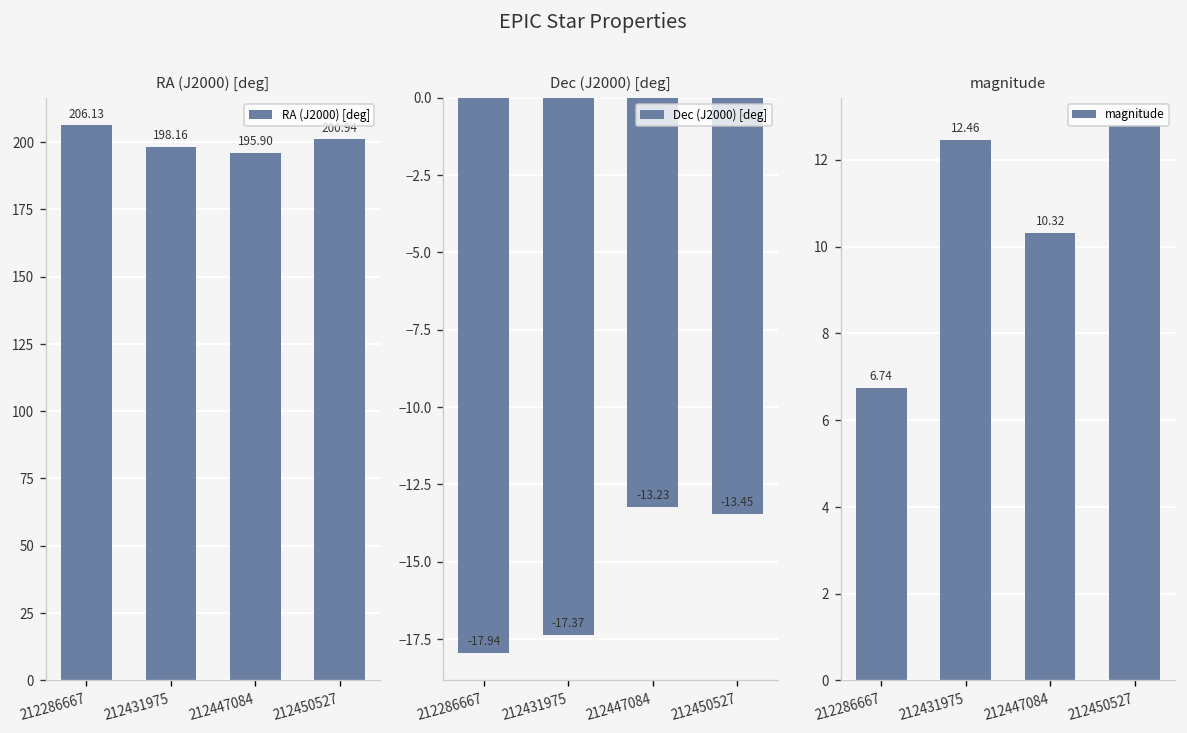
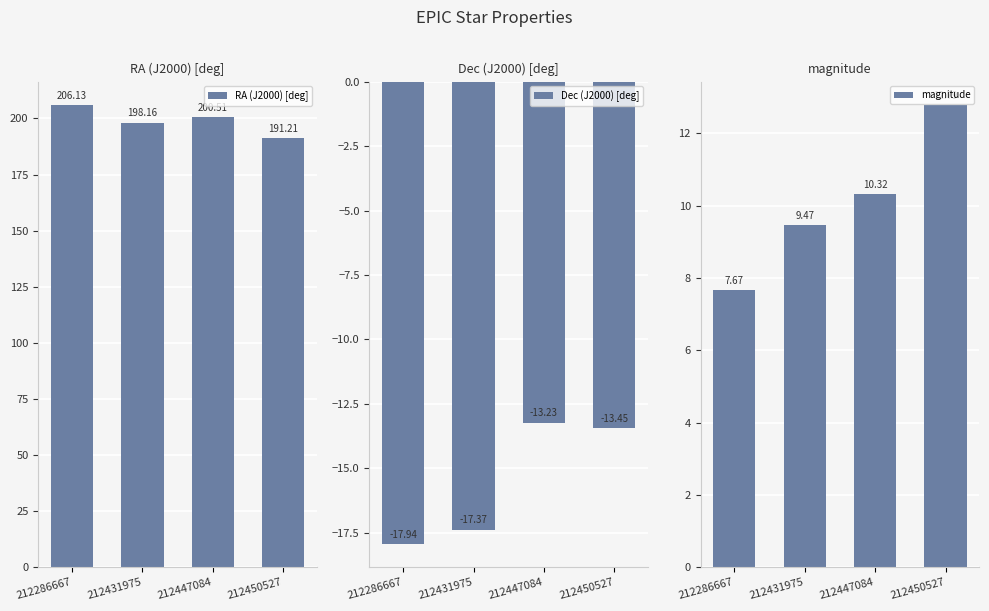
  {
    "RA (J2000) [deg]": {
-     "212447084": 196,
-     "212450527": 201
+     "212447084": 201,
+     "212450527": 191
    },
    "Dec (J2000) [deg]": {
      "212286667": -17.94,
      "212431975": -17.37,
      "212447084": -13.23,
      "212450527": -13.45
    },
    "magnitude": {
-     "212286667": 6.74,
-     "212431975": 12.46,
+     "212286667": 7.67,
+     "212431975": 9.47,
      "212447084": 10.32
    }
  }
